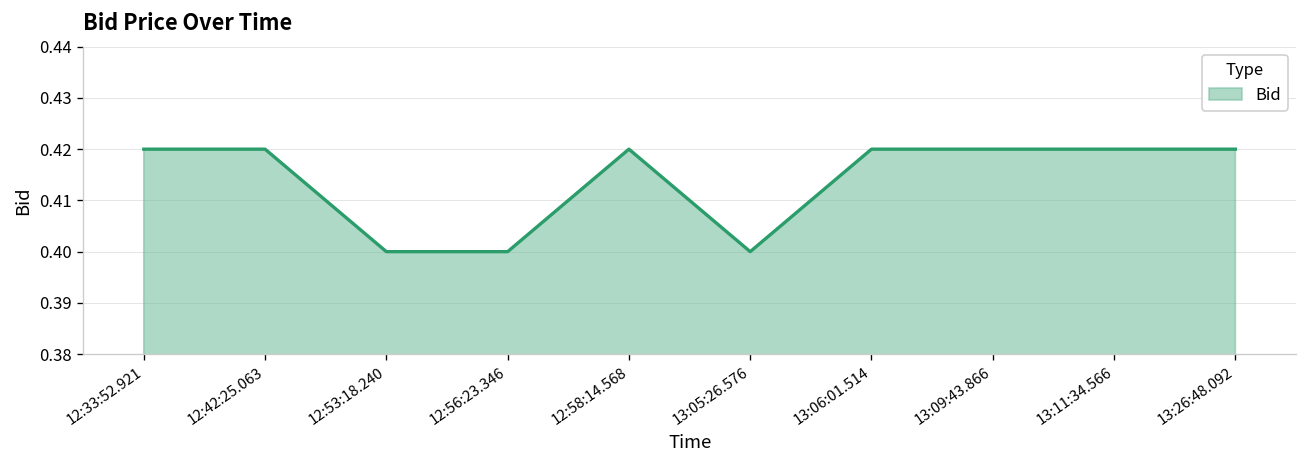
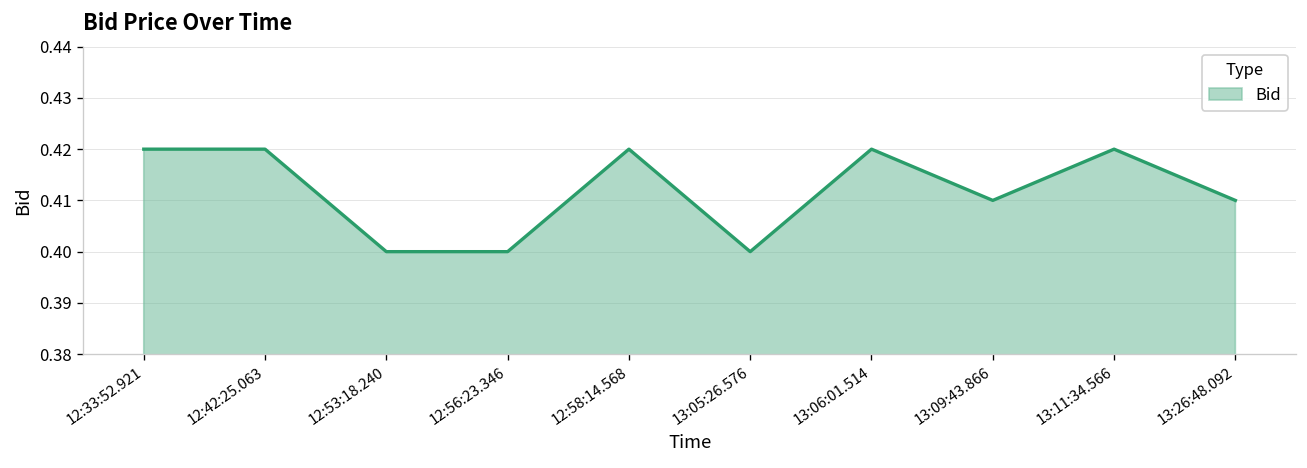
  {
    "12:33:52.921": 0.42,
    "12:42:25.063": 0.42,
    "12:53:18.240": 0.40,
    "12:56:23.346": 0.40,
    "12:58:14.568": 0.42,
    "13:05:26.576": 0.40,
    "13:06:01.514": 0.42,
-   "13:09:43.866": 0.42,
+   "13:09:43.866": 0.41,
    "13:11:34.566": 0.42,
-   "13:26:48.092": 0.42
+   "13:26:48.092": 0.41
  }
